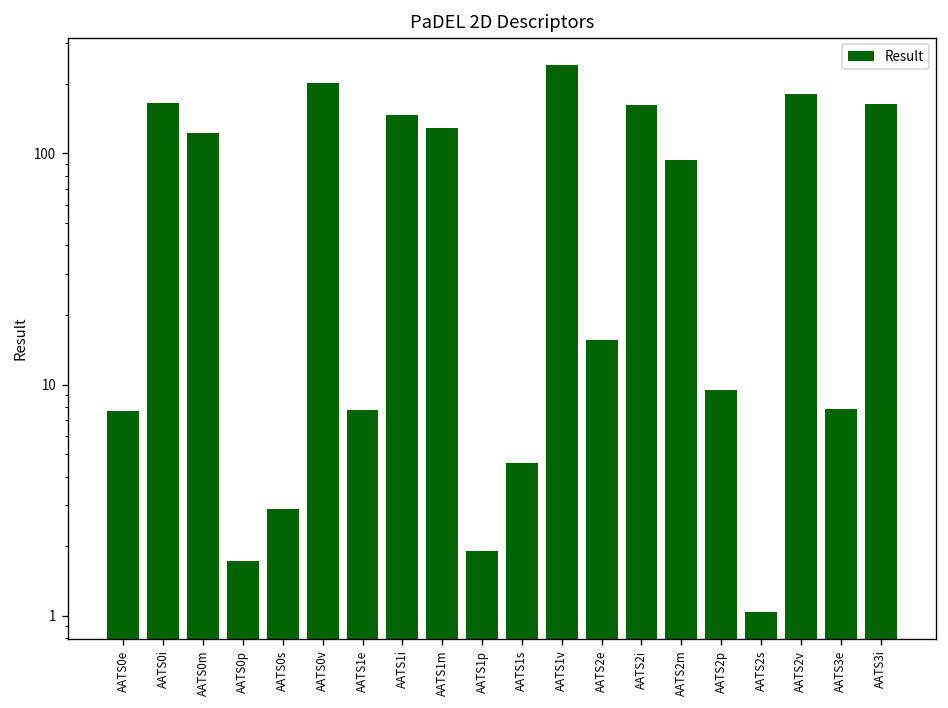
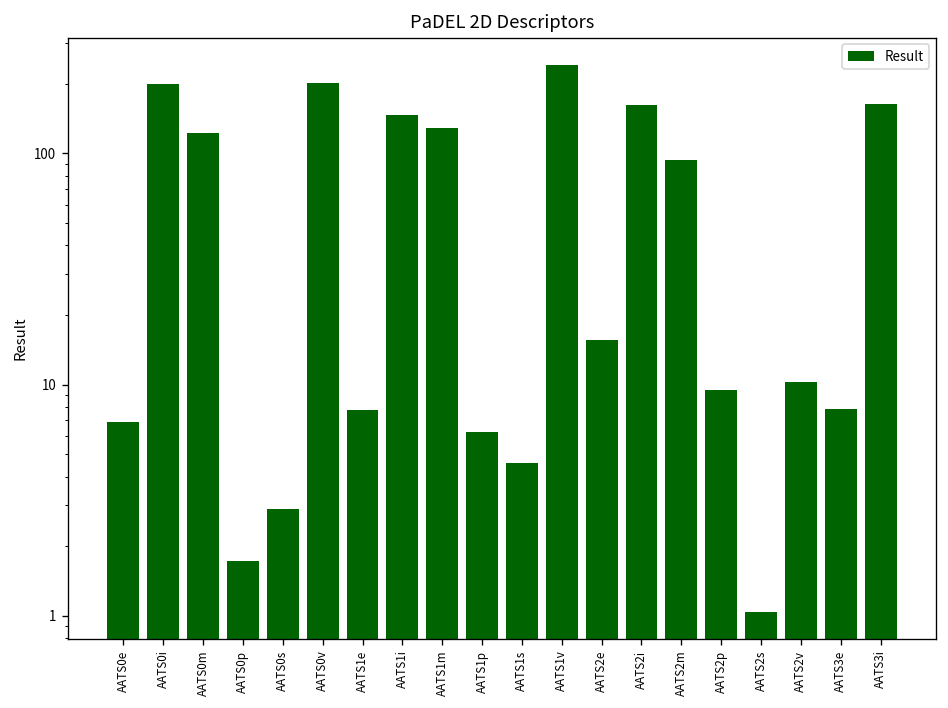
  {
-   "AATS0e": 7.7,
-   "AATS0i": 170,
+   "AATS0e": 6.9,
+   "AATS0i": 200,
    "AATS0m": 120,
    "AATS0p": 1.7,
    "AATS0s": 2.9,
    "AATS0v": 200,
    "AATS1e": 7.7,
    "AATS1i": 150,
    "AATS1m": 130,
-   "AATS1p": 1.9,
+   "AATS1p": 6.2,
    "AATS1s": 4.6,
    "AATS1v": 240,
    "AATS2e": 16,
    "AATS2i": 160,
    "AATS2m": 90,
    "AATS2p": 9,
    "AATS2s": 1.0,
-   "AATS2v": 180,
+   "AATS2v": 10,
    "AATS3e": 7.8,
    "AATS3i": 160
  }
